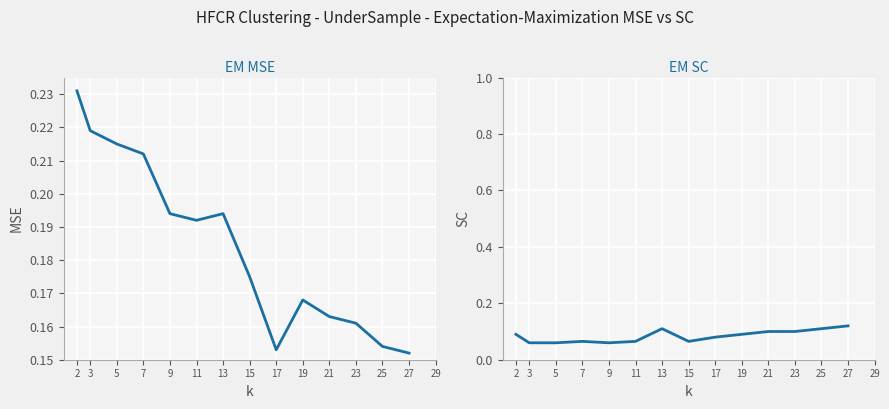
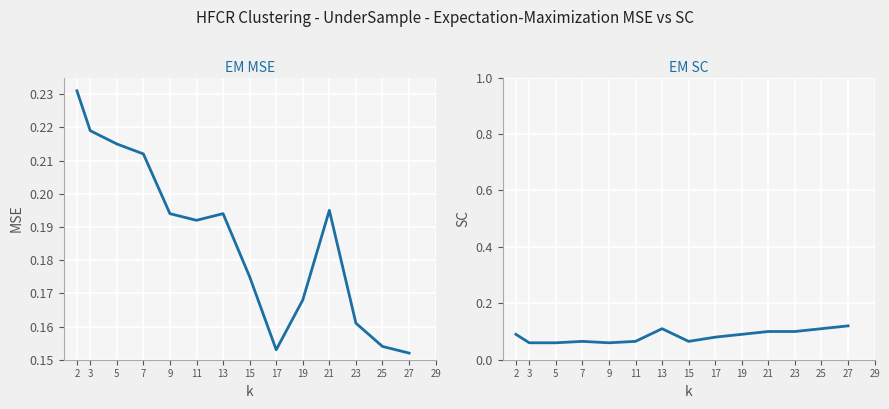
  {
    "EM MSE": {
      "2": 0.231,
      "3": 0.219,
      "5": 0.215,
      "7": 0.212,
      "9": 0.194,
      "11": 0.192,
      "13": 0.194,
      "15": 0.175,
      "17": 0.153,
      "19": 0.168,
-     "21": 0.163,
+     "21": 0.195,
      "23": 0.161,
      "25": 0.154,
      "27": 0.152
    },
    "EM SC": {
      "2": 0.09,
      "3": 0.06,
      "5": 0.06,
      "7": 0.07,
      "9": 0.06,
      "11": 0.07,
      "13": 0.11,
      "15": 0.07,
      "17": 0.08,
      "19": 0.09,
      "21": 0.10,
      "23": 0.10,
      "25": 0.11,
      "27": 0.12
    }
  }
